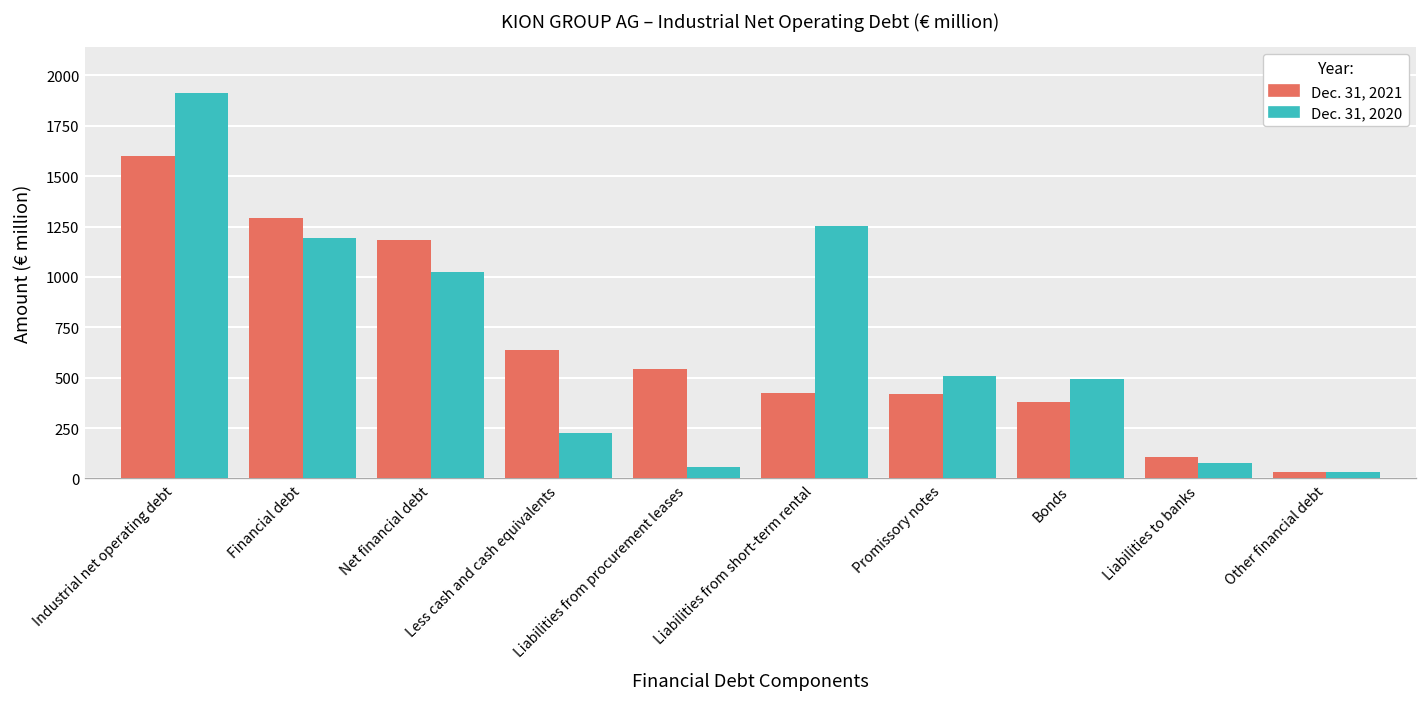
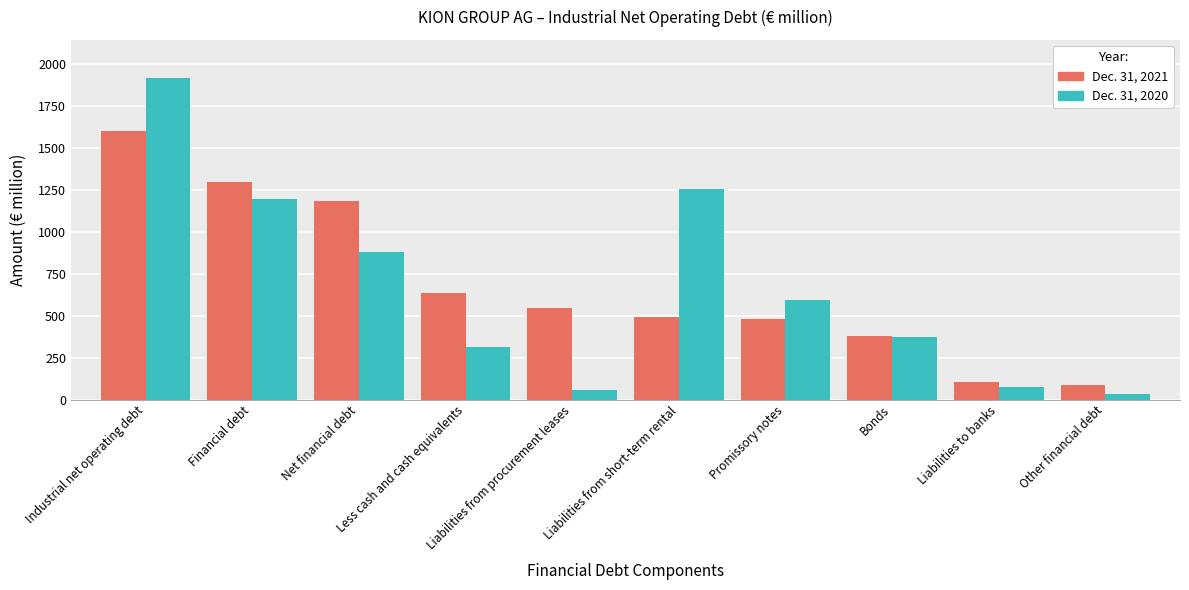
  {
    "Dec. 31, 2021": {
      "Industrial net operating debt": 1600,
      "Financial debt": 1290,
      "Net financial debt": 1180,
      "Less cash and cash equivalents": 640,
      "Liabilities from procurement leases": 540,
-     "Liabilities from short-term rental": 420,
-     "Promissory notes": 420,
+     "Liabilities from short-term rental": 490,
+     "Promissory notes": 480,
      "Bonds": 380,
      "Liabilities to banks": 100,
-     "Other financial debt": 30
+     "Other financial debt": 90
    },
    "Dec. 31, 2020": {
      "Industrial net operating debt": 1910,
      "Financial debt": 1190,
-     "Net financial debt": 1020,
-     "Less cash and cash equivalents": 230,
+     "Net financial debt": 880,
+     "Less cash and cash equivalents": 310,
      "Liabilities from procurement leases": 60,
      "Liabilities from short-term rental": 1250,
-     "Promissory notes": 510,
-     "Bonds": 490,
+     "Promissory notes": 590,
+     "Bonds": 370,
      "Liabilities to banks": 80,
      "Other financial debt": 30
    }
  }
